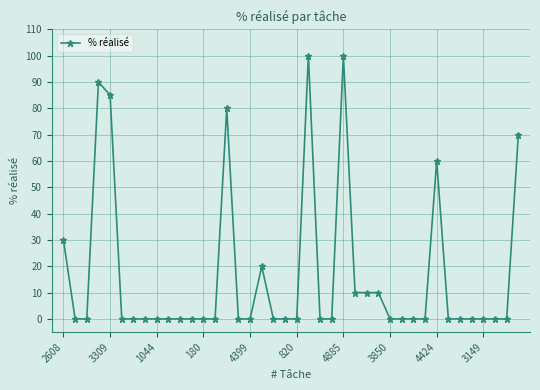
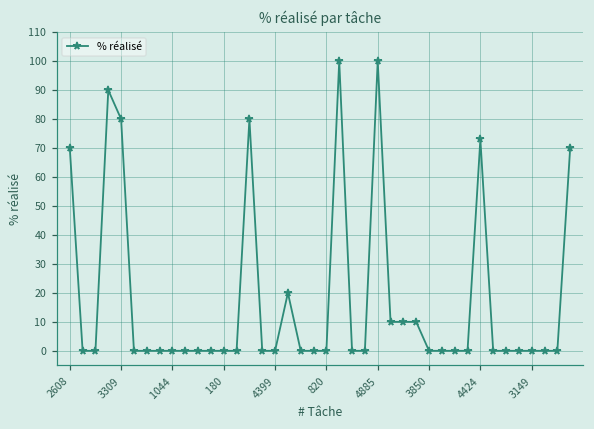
  {
-   "2608": 30,
-   "3309": 85,
+   "2608": 70,
+   "3309": 80,
    "1044": 0,
    "180": 0,
    "4399": 0,
    "820": 0,
    "4885": 100,
    "3850": 0,
-   "4424": 60,
+   "4424": 73,
    "3149": 0
  }
